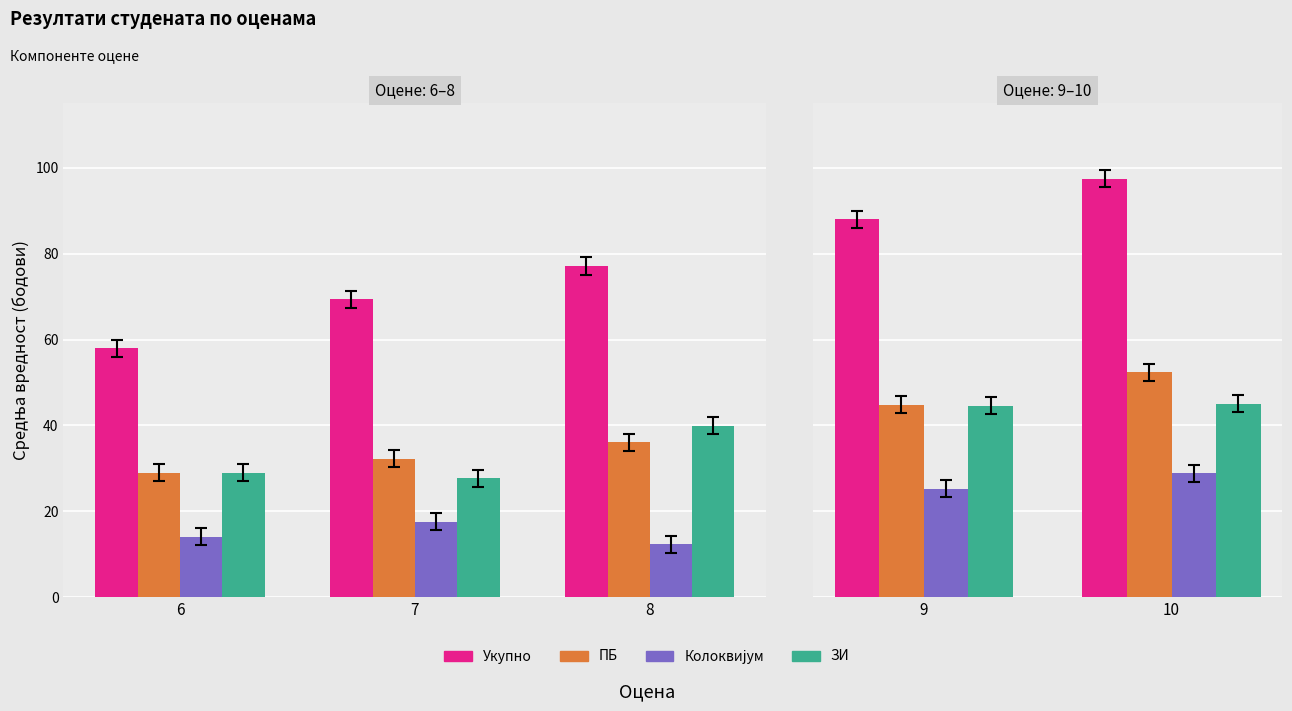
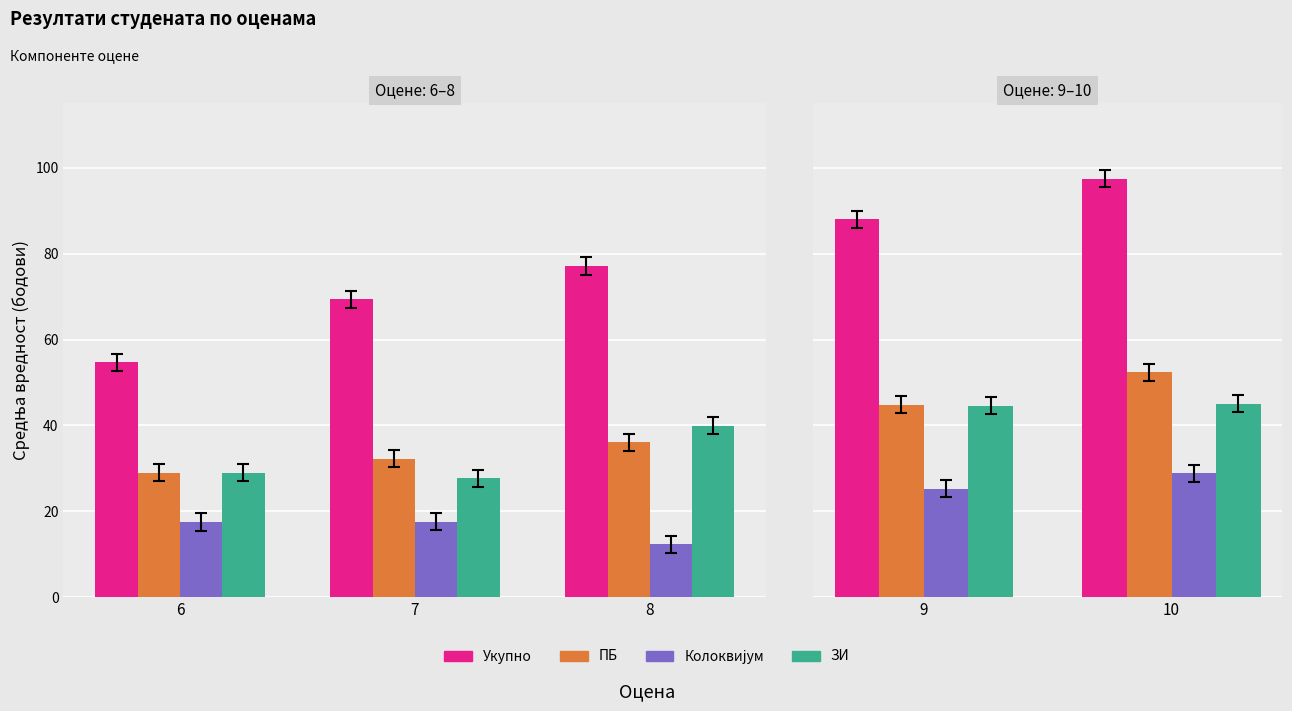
  {
    "Оцене: 6–8": {
      "Укупно": {
-       "6": 58,
+       "6": 55,
        "7": 69,
        "8": 77
      },
      "ПБ": {
        "6": 29,
        "7": 32,
        "8": 36
      },
      "Колоквијум": {
-       "6": 14,
+       "6": 18,
        "7": 18,
        "8": 12
      },
      "ЗИ": {
        "6": 29,
        "7": 28,
        "8": 40
      }
    }
  }
